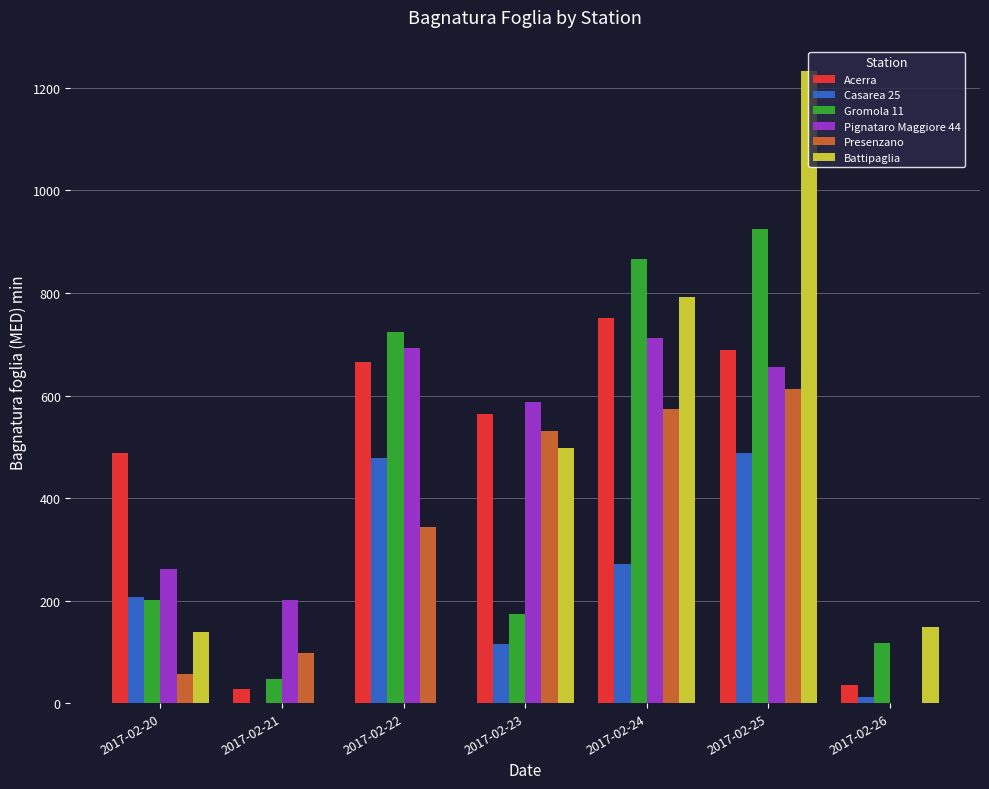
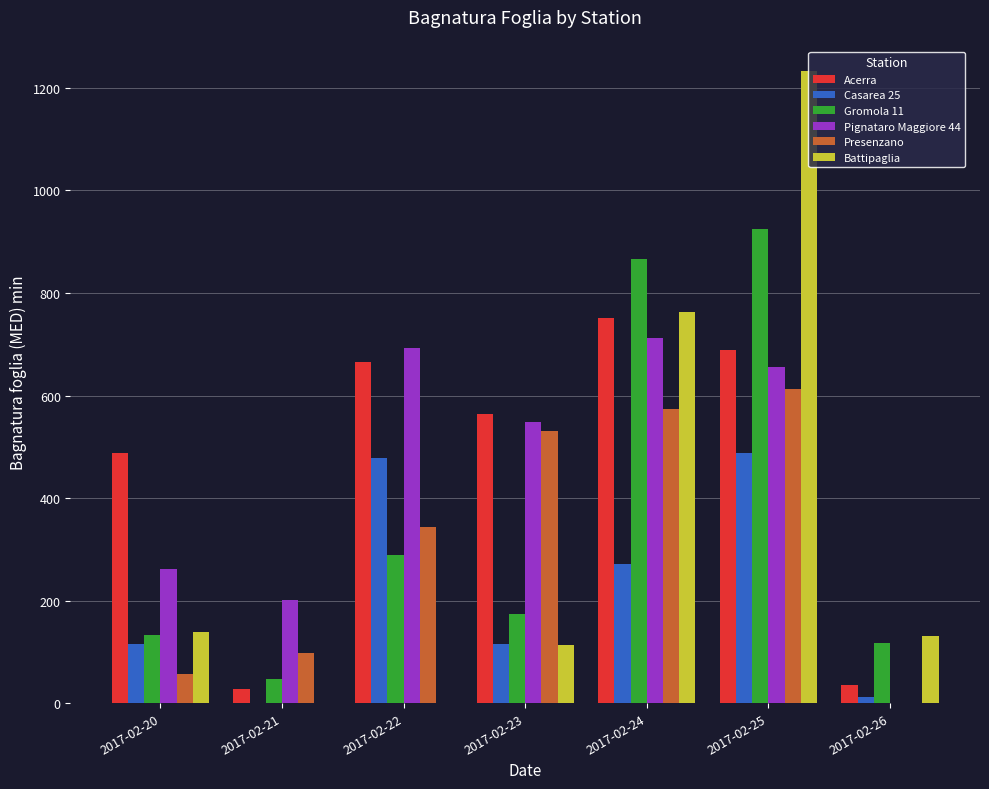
  {
    "Casarea 25": {
-     "2017-02-20": 210,
+     "2017-02-20": 120,
      "2017-02-21": 0,
      "2017-02-22": 480,
      "2017-02-23": 110,
      "2017-02-24": 270,
      "2017-02-25": 490,
      "2017-02-26": 10
    },
    "Gromola 11": {
-     "2017-02-20": 200,
+     "2017-02-20": 130,
      "2017-02-21": 50,
-     "2017-02-22": 720,
+     "2017-02-22": 290,
      "2017-02-23": 170,
      "2017-02-24": 870,
      "2017-02-25": 920,
      "2017-02-26": 120
    },
    "Pignataro Maggiore 44": {
      "2017-02-20": 260,
      "2017-02-21": 200,
      "2017-02-22": 690,
-     "2017-02-23": 590,
+     "2017-02-23": 550,
      "2017-02-24": 710,
      "2017-02-25": 660,
      "2017-02-26": 0
    },
    "Battipaglia": {
      "2017-02-20": 140,
      "2017-02-21": 0,
      "2017-02-22": 0,
-     "2017-02-23": 500,
-     "2017-02-24": 790,
-     "2017-02-26": 150
+     "2017-02-23": 110,
+     "2017-02-24": 760,
+     "2017-02-26": 130
    }
  }
